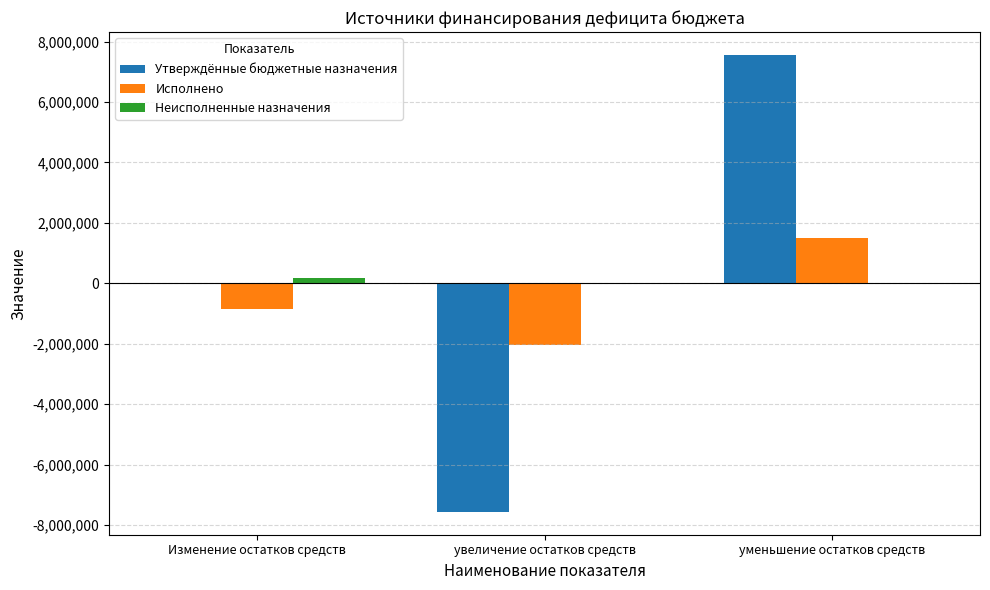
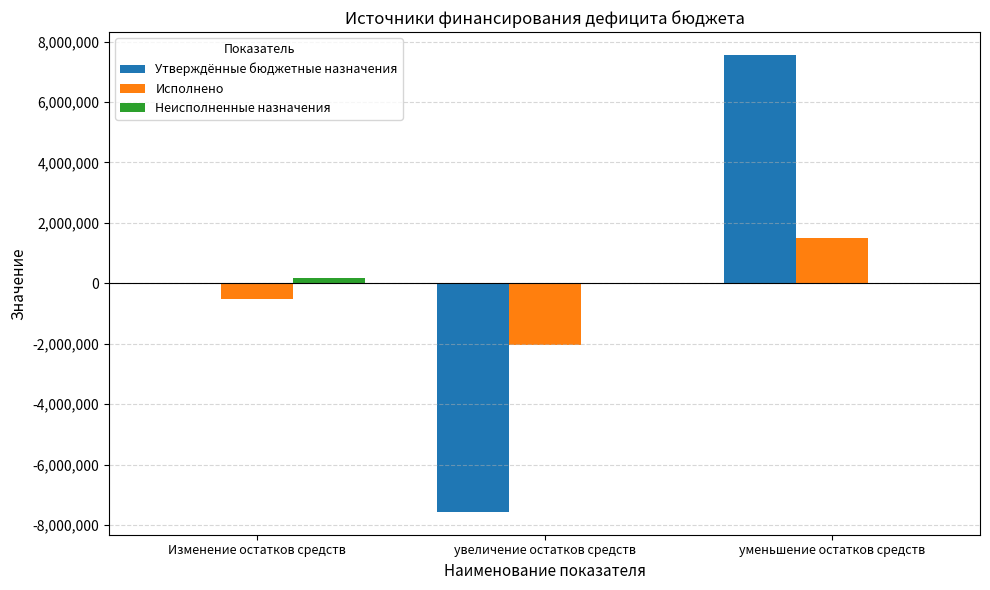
  {
    "Утверждённые бюджетные назначения": {
      "увеличение остатков средств": "-7,600,000",
      "уменьшение остатков средств": "7,600,000"
    },
    "Исполнено": {
-     "Изменение остатков средств": "-900,000",
+     "Изменение остатков средств": "-500,000",
      "увеличение остатков средств": "-2,000,000",
      "уменьшение остатков средств": "1,500,000"
    },
    "Неисполненные назначения": {
      "Изменение остатков средств": "200,000",
      "увеличение остатков средств": "0",
      "уменьшение остатков средств": "0"
    }
  }
